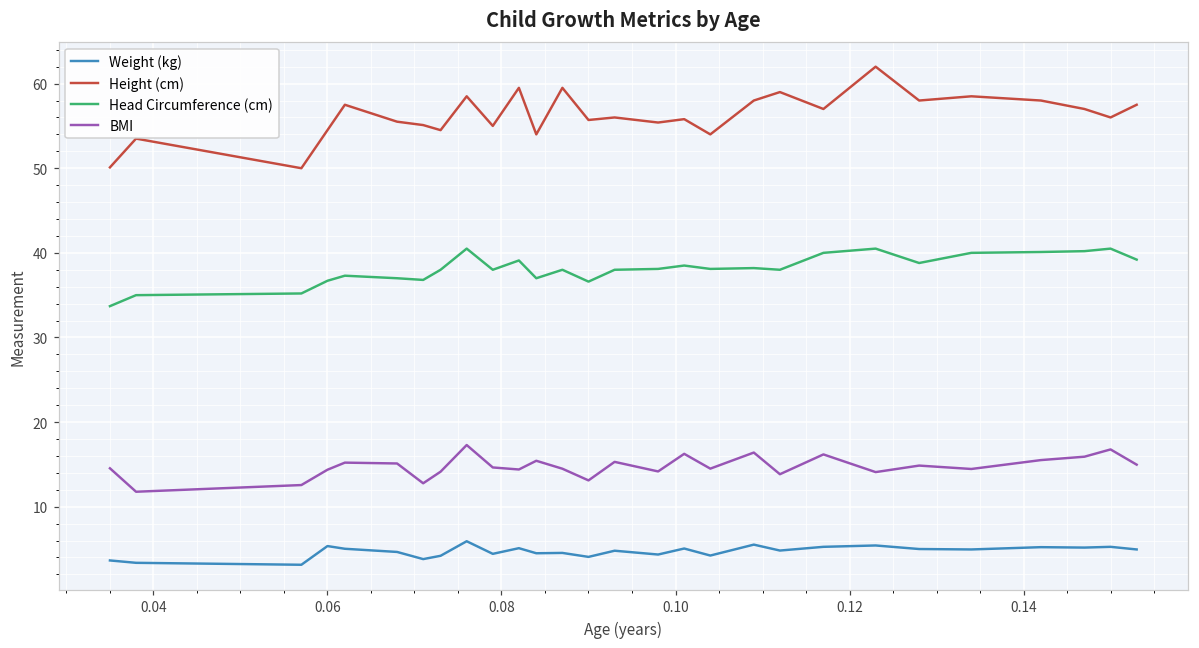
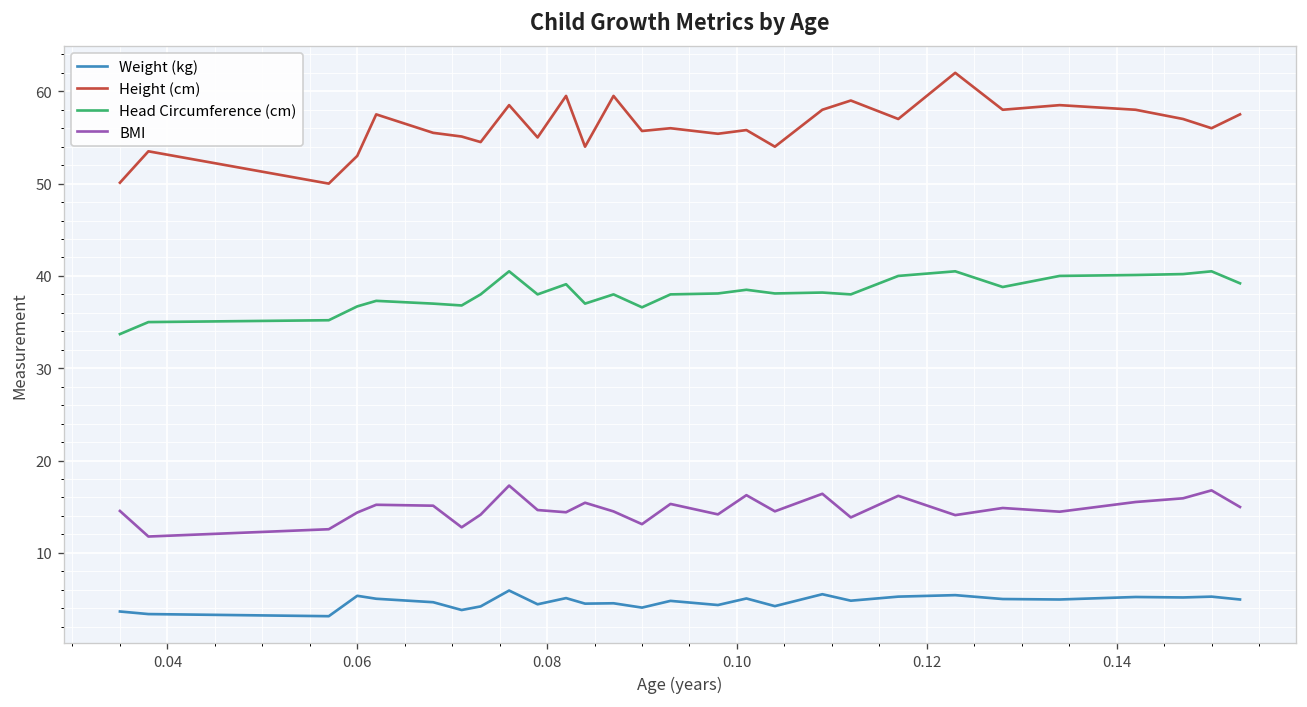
  {
    "Weight (kg)": {
      "0.06": 5
    },
    "Height (cm)": {
-     "0.06": 55
+     "0.06": 53
    },
    "Head Circumference (cm)": {
      "0.06": 37
    },
    "BMI": {
      "0.06": 14
    }
  }
